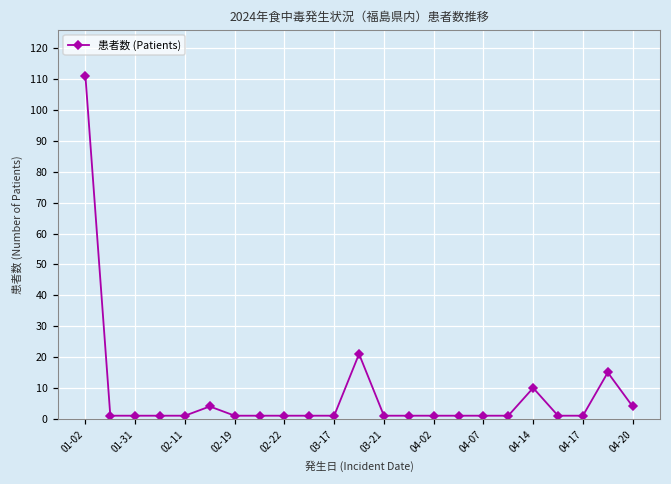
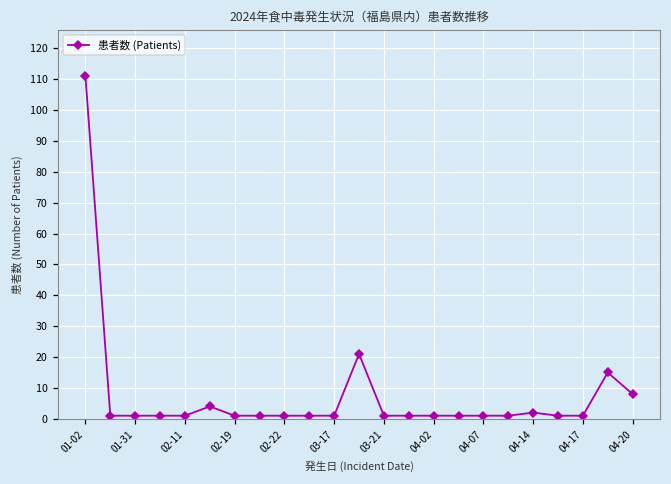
  {
    "01-02": 111,
    "01-31": 1,
    "02-11": 1,
    "02-19": 1,
    "02-22": 1,
    "03-17": 1,
    "03-21": 1,
    "04-02": 1,
    "04-07": 1,
-   "04-14": 10,
+   "04-14": 2,
    "04-17": 1,
-   "04-20": 4
+   "04-20": 8
  }
